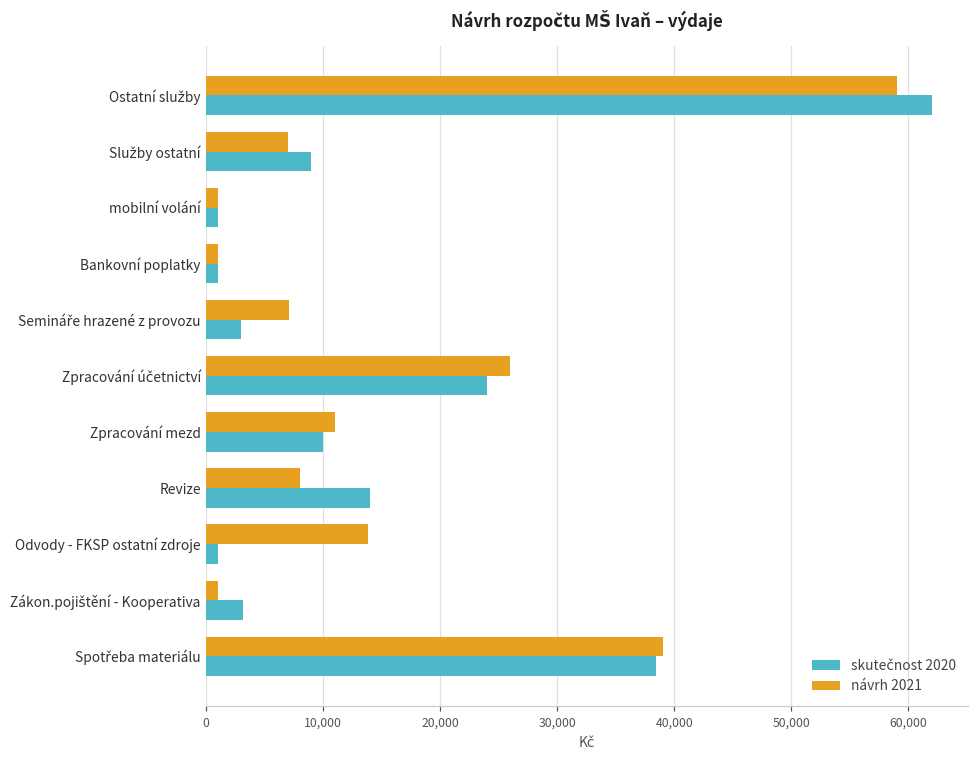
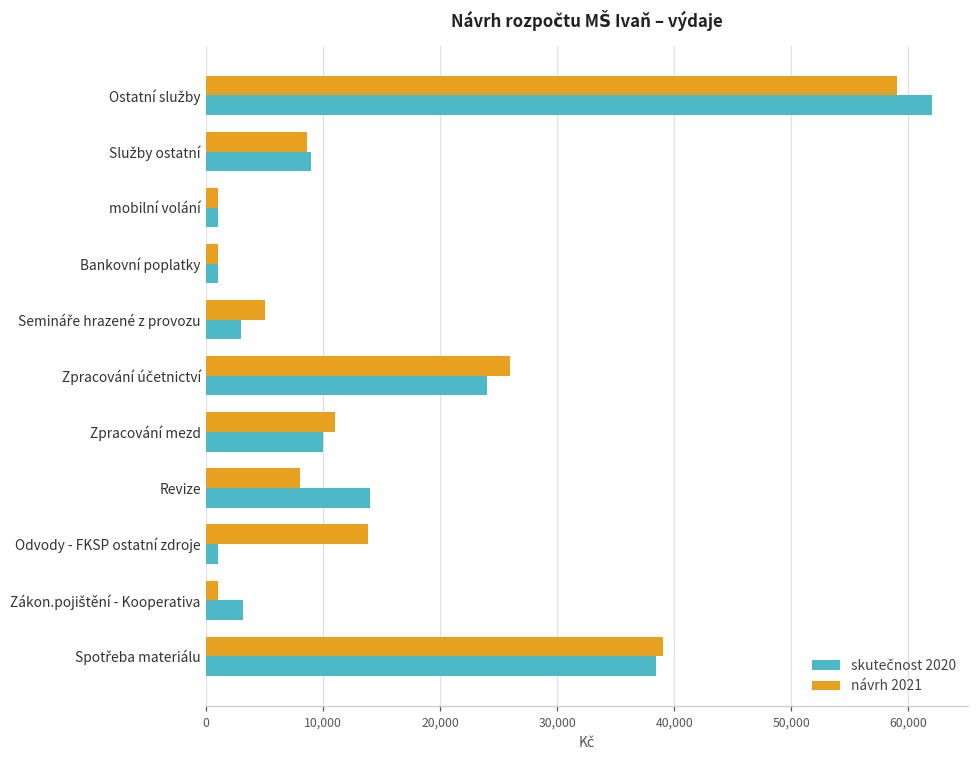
  {
    "skutečnost 2020": {
      "Ostatní služby": "62,000",
      "Služby ostatní": "9,000",
      "mobilní volání": "1,000",
      "Bankovní poplatky": "1,000",
      "Semináře hrazené z provozu": "3,000",
      "Zpracování účetnictví": "24,000",
      "Zpracování mezd": "10,000",
      "Revize": "14,000",
      "Odvody - FKSP ostatní zdroje": "1,000",
      "Zákon.pojištění - Kooperativa": "3,200",
      "Spotřeba materiálu": "38,500"
    },
    "návrh 2021": {
      "Ostatní služby": "59,000",
-     "Služby ostatní": "7,000",
+     "Služby ostatní": "8,600",
      "mobilní volání": "1,000",
      "Bankovní poplatky": "1,000",
-     "Semináře hrazené z provozu": "7,100",
+     "Semináře hrazené z provozu": "5,000",
      "Zpracování účetnictví": "26,000",
      "Zpracování mezd": "11,000",
      "Revize": "8,000",
      "Odvody - FKSP ostatní zdroje": "13,900",
      "Zákon.pojištění - Kooperativa": "1,000",
      "Spotřeba materiálu": "39,000"
    }
  }
